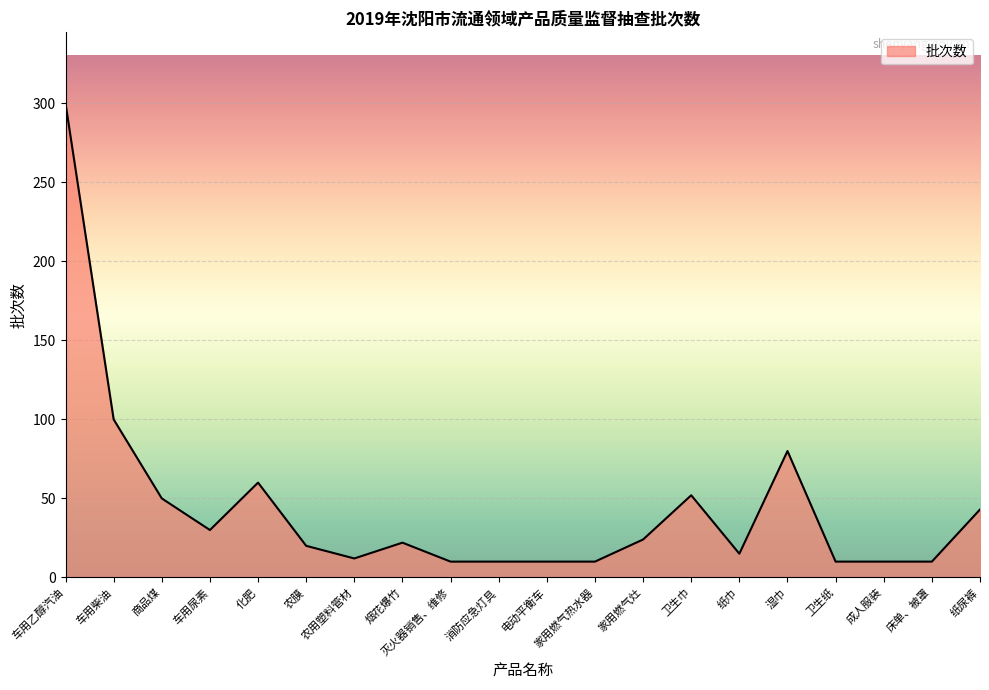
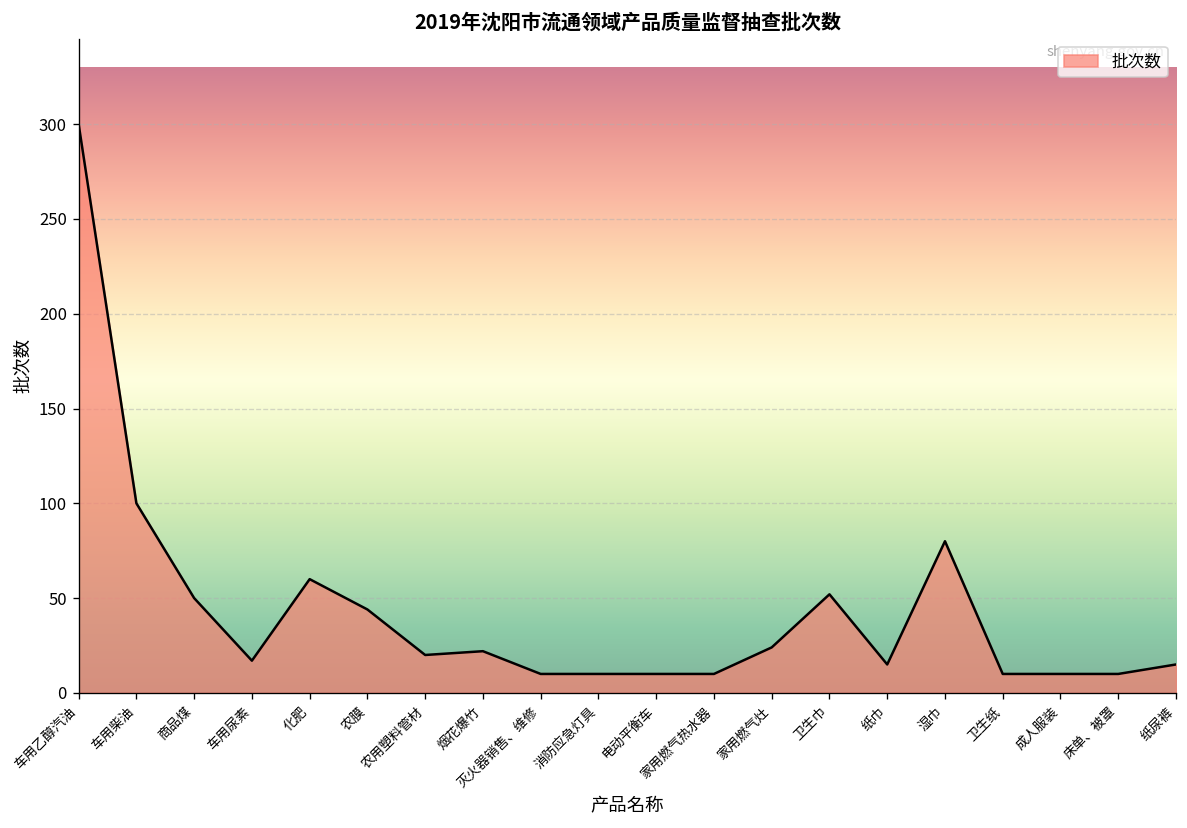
  {
    "车用乙醇汽油": 300,
    "车用柴油": 100,
    "商品煤": 50,
-   "车用尿素": 30,
+   "车用尿素": 17,
    "化肥": 60,
-   "农膜": 20,
-   "农用塑料管材": 12,
+   "农膜": 44,
+   "农用塑料管材": 20,
    "烟花爆竹": 22,
    "灭火器销售、维修": 10,
    "消防应急灯具": 10,
    "电动平衡车": 10,
    "家用燃气热水器": 10,
    "家用燃气灶": 24,
    "卫生巾": 52,
    "纸巾": 15,
    "湿巾": 80,
    "卫生纸": 10,
    "成人服装": 10,
    "床单、被罩": 10,
-   "纸尿裤": 43
+   "纸尿裤": 15
  }
